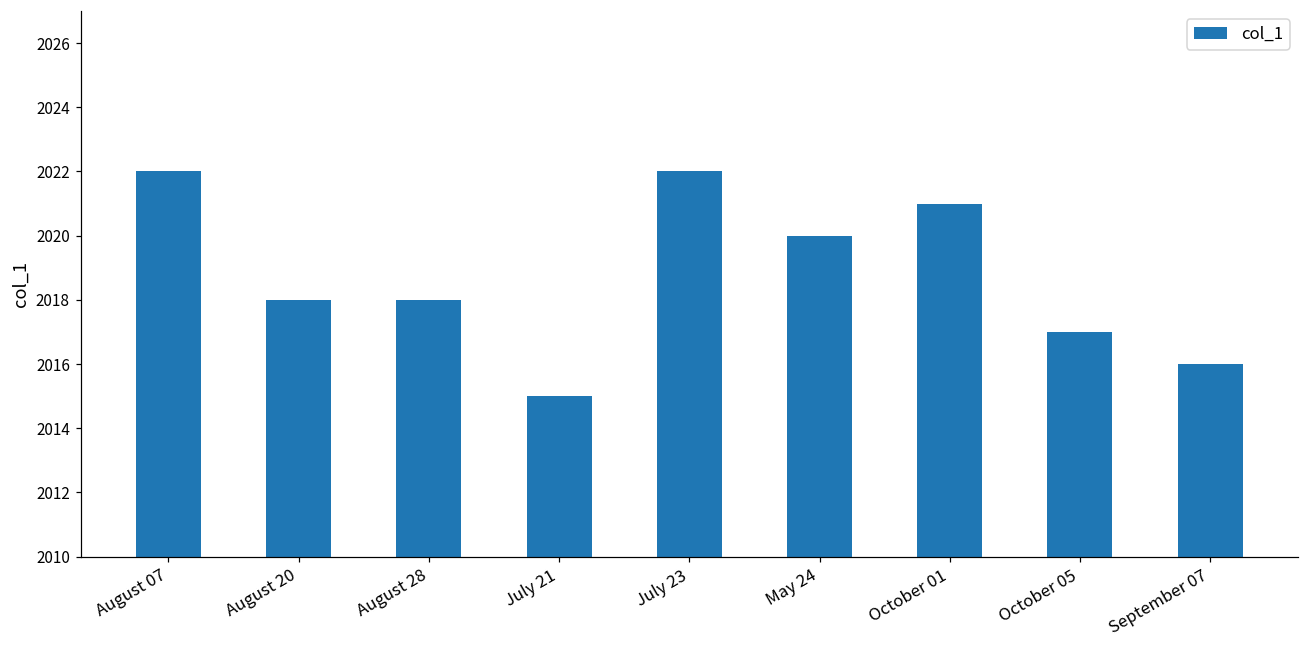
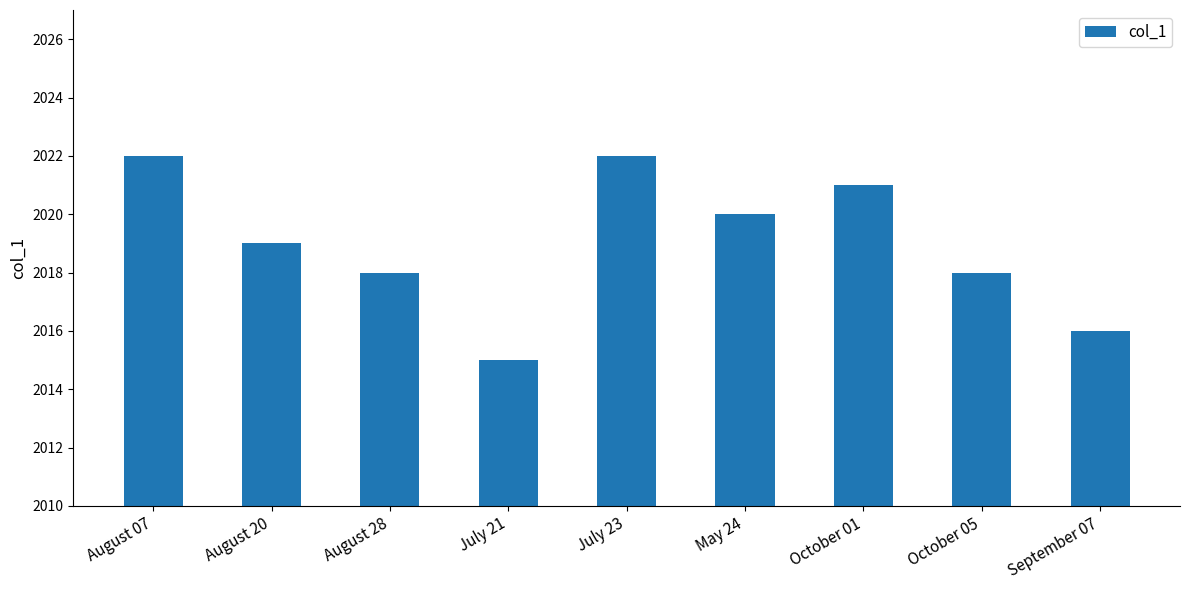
  {
    "August 07": 2022,
-   "August 20": 2018,
+   "August 20": 2019,
    "August 28": 2018,
    "July 21": 2015,
    "July 23": 2022,
    "May 24": 2020,
    "October 01": 2021,
-   "October 05": 2017,
+   "October 05": 2018,
    "September 07": 2016
  }
